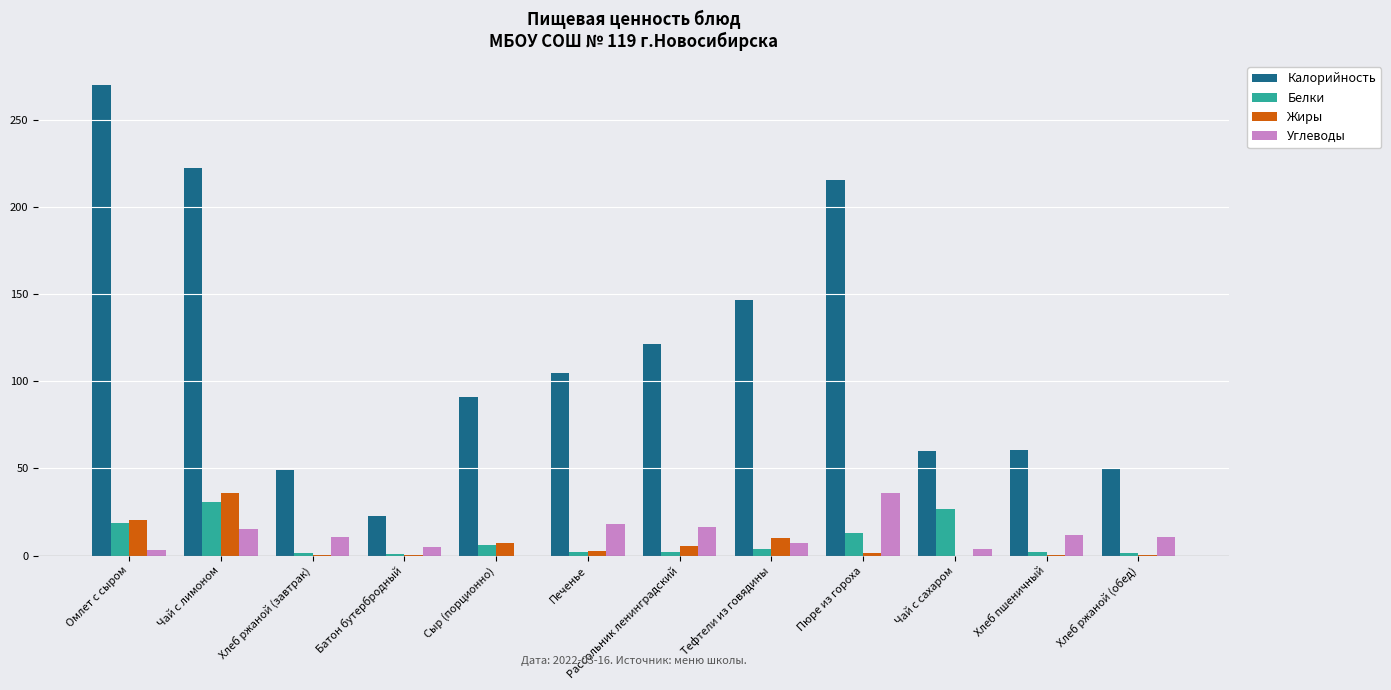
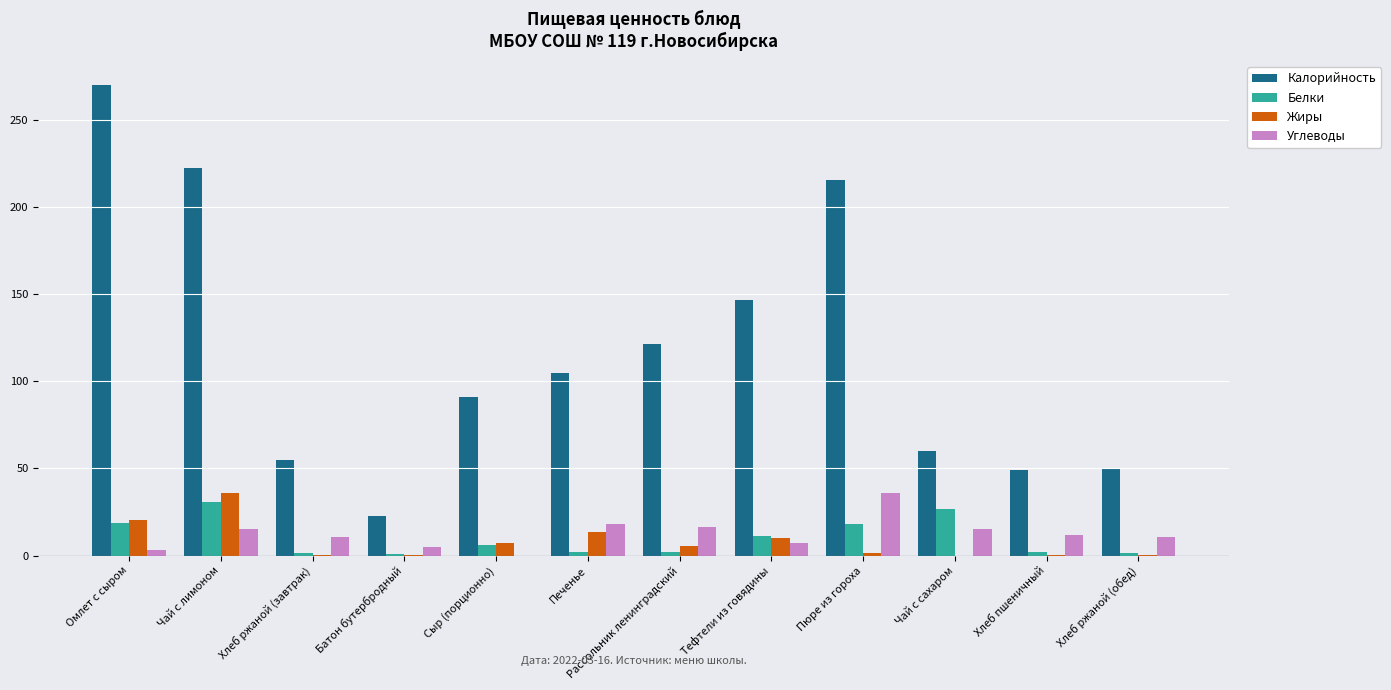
  {
    "Калорийность": {
      "Омлет с сыром": 270,
      "Чай с лимоном": 222,
-     "Хлеб ржаной (завтрак)": 49,
+     "Хлеб ржаной (завтрак)": 55,
      "Батон бутербродный": 23,
      "Сыр (порционно)": 91,
      "Печенье": 105,
      "Рассольник ленинградский": 121,
      "Тефтели из говядины": 147,
      "Пюре из гороха": 215,
      "Чай с сахаром": 60,
-     "Хлеб пшеничный": 60,
+     "Хлеб пшеничный": 49,
      "Хлеб ржаной (обед)": 50
    },
    "Белки": {
      "Омлет с сыром": 19,
      "Чай с лимоном": 31,
      "Хлеб ржаной (завтрак)": 2,
      "Сыр (порционно)": 6,
      "Печенье": 2,
      "Рассольник ленинградский": 2,
-     "Тефтели из говядины": 4,
-     "Пюре из гороха": 13,
+     "Тефтели из говядины": 11,
+     "Пюре из гороха": 18,
      "Чай с сахаром": 27,
      "Хлеб пшеничный": 2,
      "Хлеб ржаной (обед)": 2
    },
    "Жиры": {
      "Омлет с сыром": 20,
      "Чай с лимоном": 36,
      "Сыр (порционно)": 7,
-     "Печенье": 3,
+     "Печенье": 14,
      "Рассольник ленинградский": 5,
      "Тефтели из говядины": 10,
      "Пюре из гороха": 2,
      "Чай с сахаром": 0
    },
    "Углеводы": {
      "Омлет с сыром": 3,
      "Чай с лимоном": 15,
      "Хлеб ржаной (завтрак)": 11,
      "Батон бутербродный": 5,
      "Сыр (порционно)": 0,
      "Печенье": 18,
      "Рассольник ленинградский": 16,
      "Тефтели из говядины": 7,
      "Пюре из гороха": 36,
-     "Чай с сахаром": 4,
+     "Чай с сахаром": 15,
      "Хлеб пшеничный": 12,
      "Хлеб ржаной (обед)": 11
    }
  }
